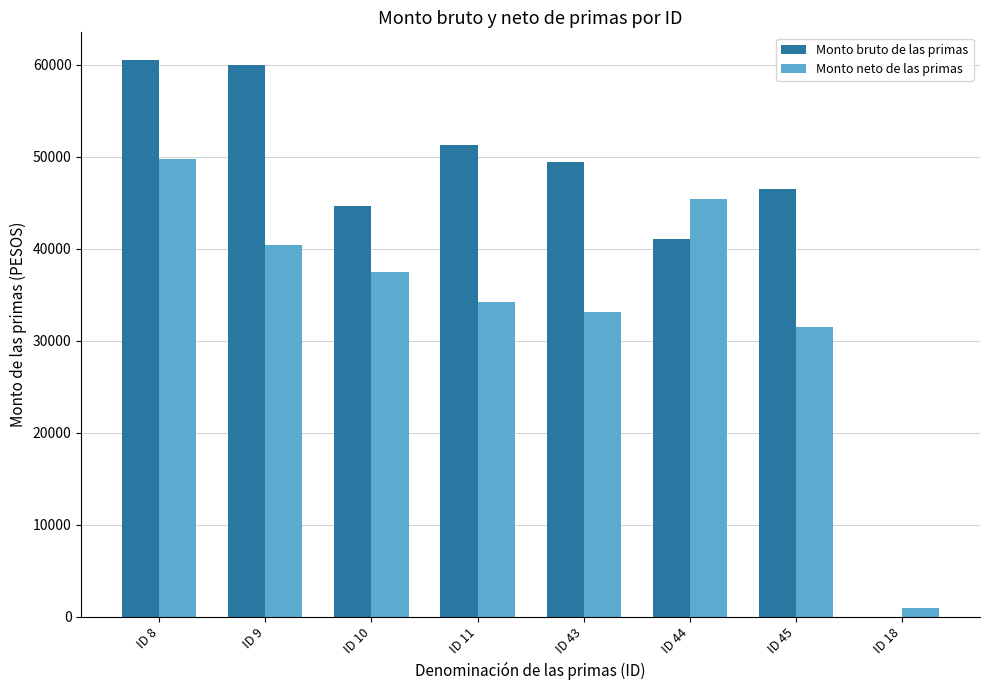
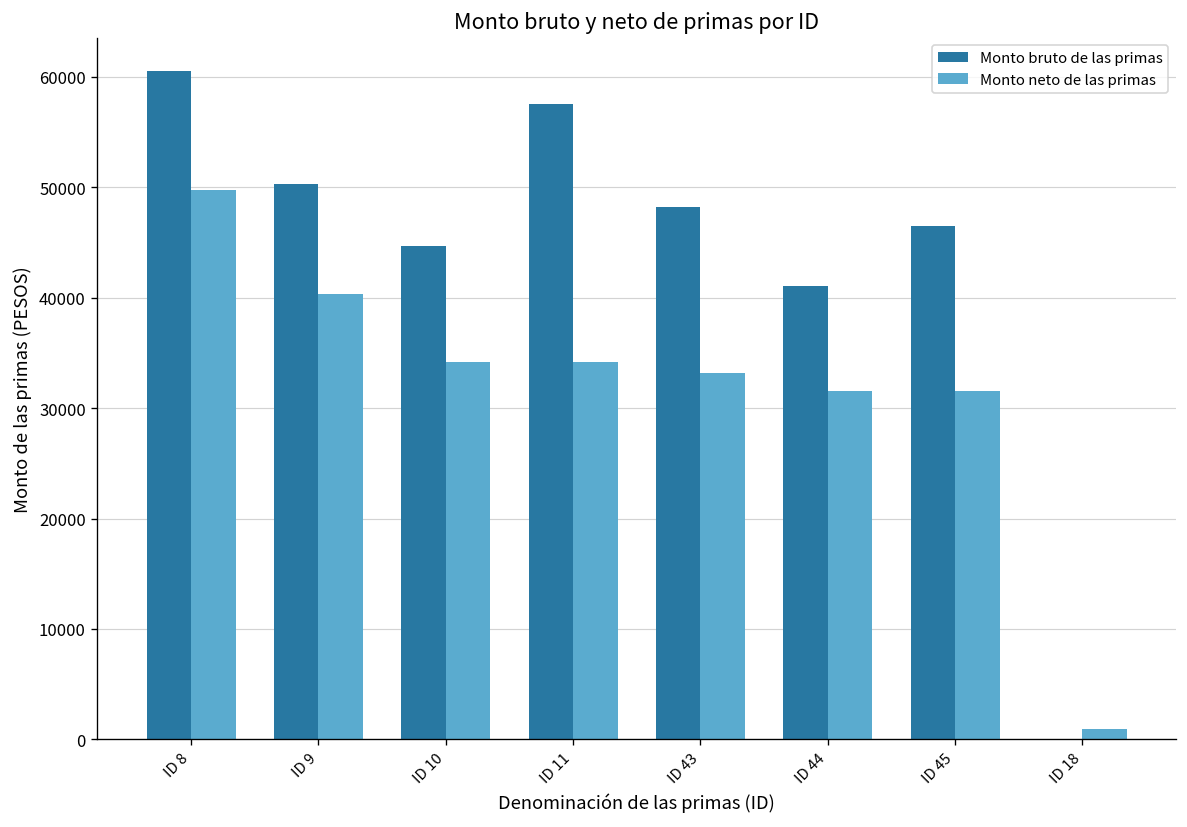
  {
    "Monto bruto de las primas": {
      "ID 8": 61000,
-     "ID 9": 60000,
+     "ID 9": 50000,
      "ID 10": 45000,
-     "ID 11": 51000,
-     "ID 43": 49000,
+     "ID 11": 58000,
+     "ID 43": 48000,
      "ID 44": 41000,
      "ID 45": 46000,
      "ID 18": 0
    },
    "Monto neto de las primas": {
      "ID 8": 50000,
      "ID 9": 40000,
-     "ID 10": 37000,
+     "ID 10": 34000,
      "ID 11": 34000,
      "ID 43": 33000,
-     "ID 44": 45000,
+     "ID 44": 32000,
      "ID 45": 32000,
      "ID 18": 1000
    }
  }
